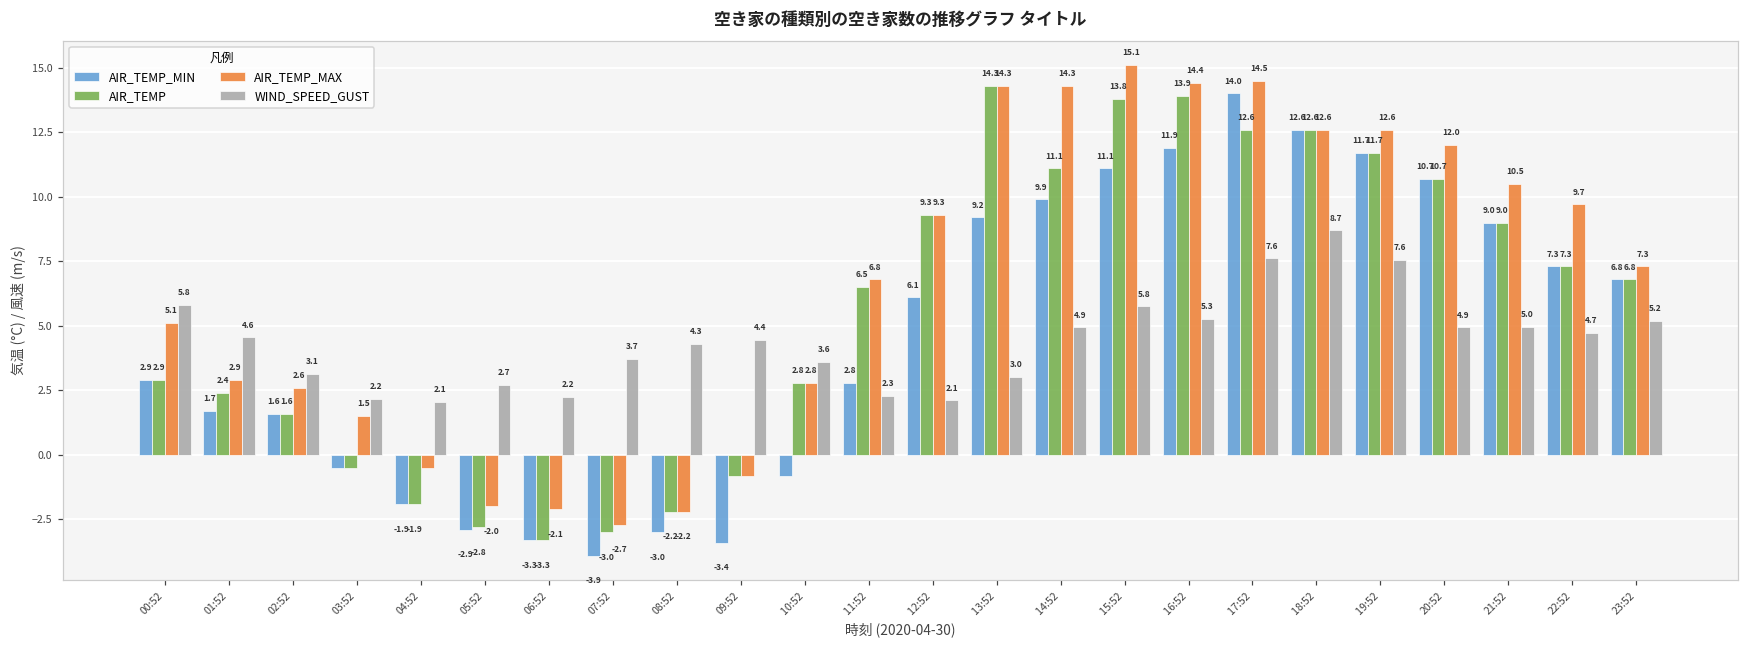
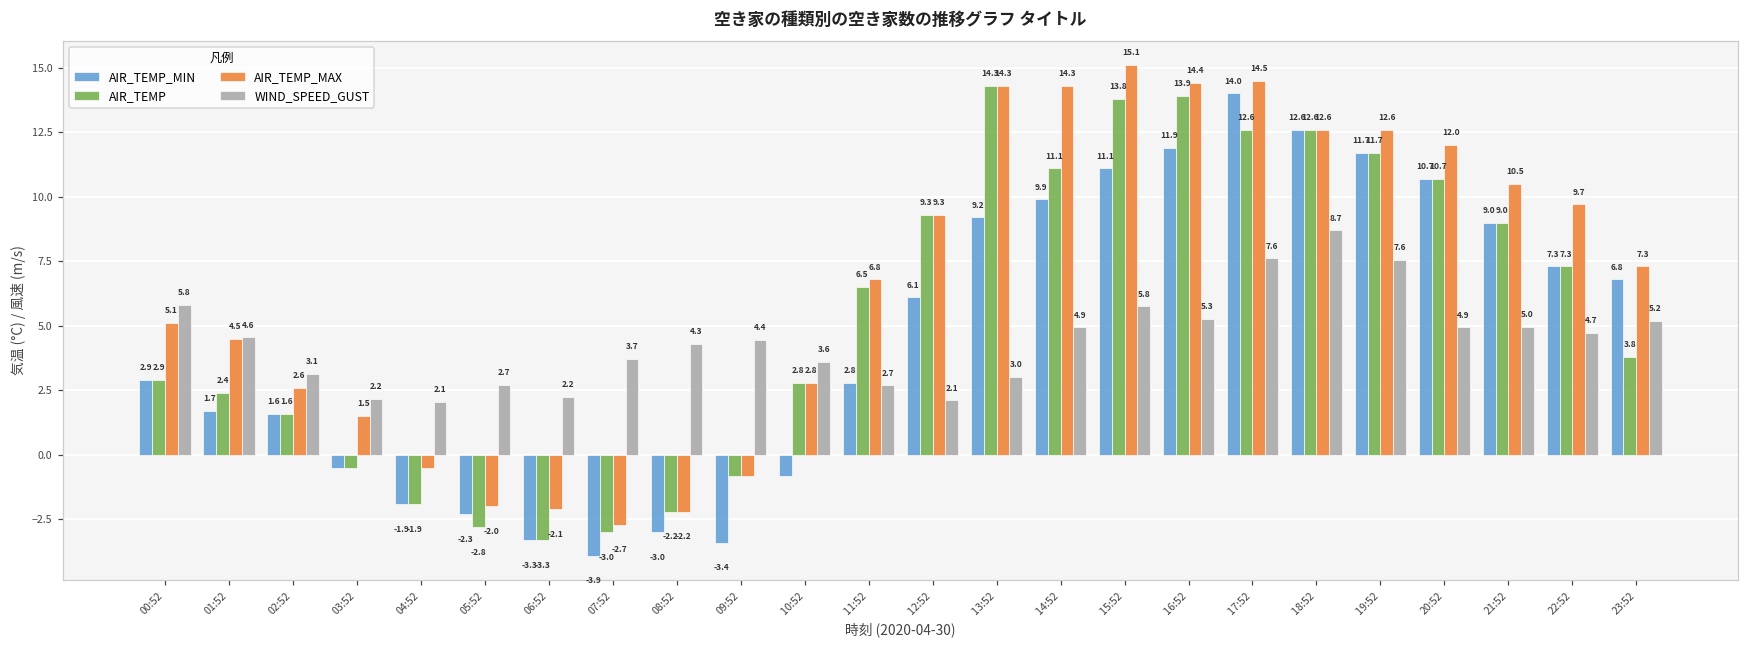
  {
    "AIR_TEMP_MIN": {
      "00:52": 2.9,
      "01:52": 1.7,
      "02:52": 1.6,
-     "05:52": -2.9,
+     "05:52": -2.3,
      "07:52": -3.9,
      "08:52": -3.0,
      "09:52": -3.4,
      "11:52": 2.8,
      "12:52": 6.1,
      "13:52": 9.2,
      "14:52": 9.9,
      "15:52": 11.1,
      "16:52": 11.9,
      "17:52": 14.0,
      "21:52": 9.0,
      "22:52": 7.3,
      "23:52": 6.8
    },
    "AIR_TEMP": {
      "00:52": 2.9,
      "01:52": 2.4,
      "02:52": 1.6,
      "05:52": -2.8,
      "07:52": -3.0,
      "10:52": 2.8,
      "11:52": 6.5,
      "12:52": 9.3,
      "14:52": 11.1,
      "15:52": 13.8,
      "16:52": 13.9,
      "17:52": 12.6,
      "21:52": 9.0,
      "22:52": 7.3,
-     "23:52": 6.8
+     "23:52": 3.8
    },
    "AIR_TEMP_MAX": {
      "00:52": 5.1,
-     "01:52": 2.9,
+     "01:52": 4.5,
      "02:52": 2.6,
      "03:52": 1.5,
      "05:52": -2.0,
      "06:52": -2.1,
      "07:52": -2.7,
      "10:52": 2.8,
      "11:52": 6.8,
      "12:52": 9.3,
      "14:52": 14.3,
      "15:52": 15.1,
      "16:52": 14.4,
      "17:52": 14.5,
      "19:52": 12.6,
      "20:52": 12.0,
      "21:52": 10.5,
      "22:52": 9.7,
      "23:52": 7.3
    },
    "WIND_SPEED_GUST": {
      "00:52": 5.8,
      "01:52": 4.6,
      "02:52": 3.1,
      "03:52": 2.2,
      "04:52": 2.1,
      "05:52": 2.7,
      "06:52": 2.2,
      "07:52": 3.7,
      "08:52": 4.3,
      "09:52": 4.4,
      "10:52": 3.6,
-     "11:52": 2.3,
+     "11:52": 2.7,
      "12:52": 2.1,
      "13:52": 3.0,
      "14:52": 4.9,
      "15:52": 5.8,
      "16:52": 5.3,
      "17:52": 7.6,
      "18:52": 8.7,
      "19:52": 7.6,
      "20:52": 4.9,
      "21:52": 5.0,
      "22:52": 4.7,
      "23:52": 5.2
    }
  }
